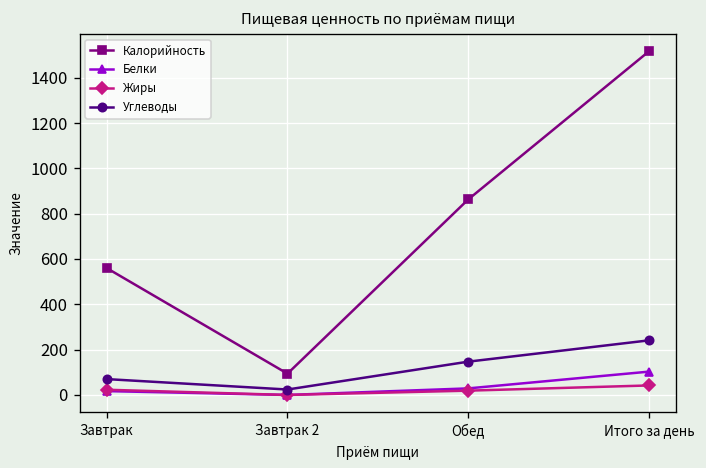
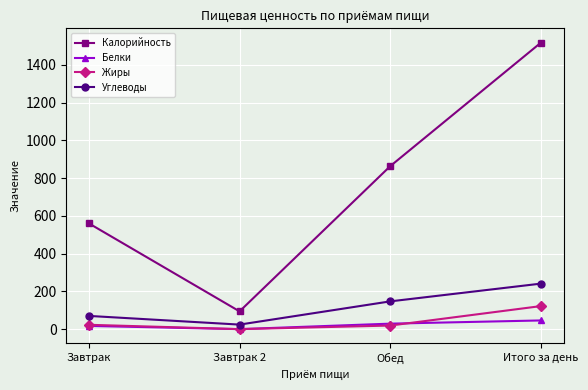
  {
    "Белки": {
-     "Итого за день": 100
+     "Итого за день": 50
    },
    "Жиры": {
-     "Итого за день": 40
+     "Итого за день": 120
    }
  }
